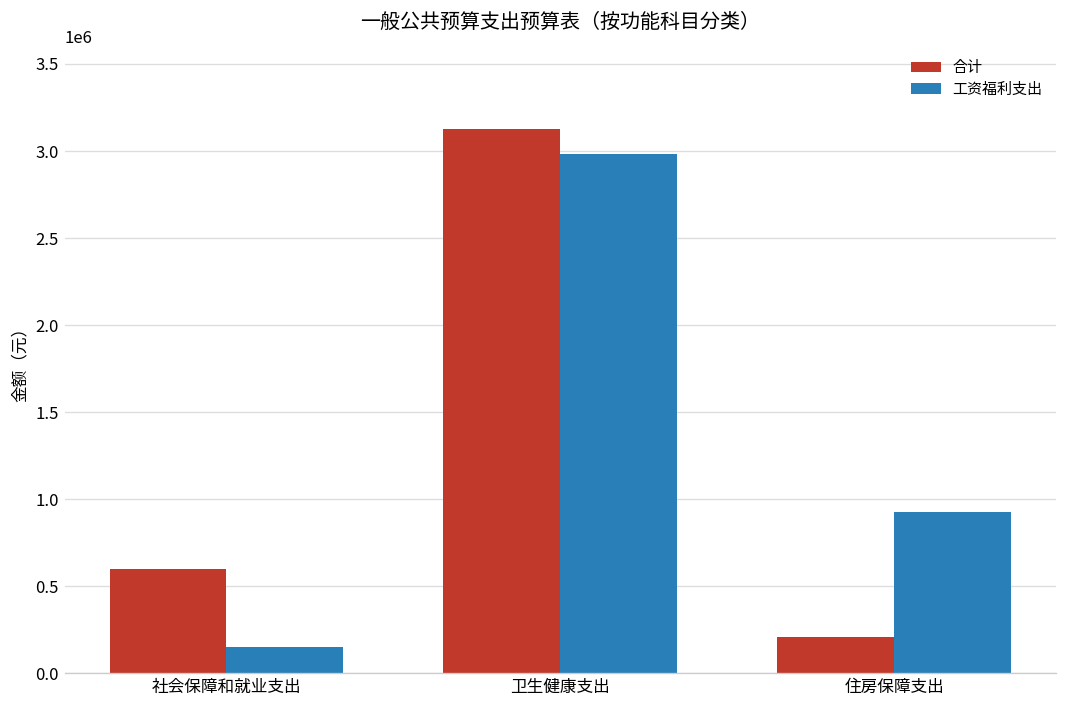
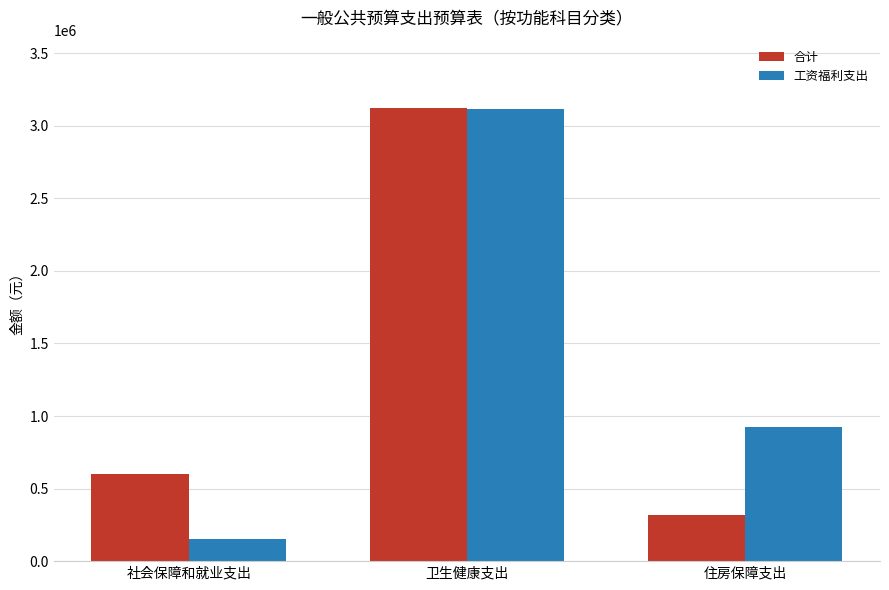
  {
    "合计": {
      "社会保障和就业支出": 600000,
      "卫生健康支出": 3130000,
-     "住房保障支出": 210000
+     "住房保障支出": 320000
    },
    "工资福利支出": {
      "社会保障和就业支出": 150000,
-     "卫生健康支出": 2980000,
+     "卫生健康支出": 3120000,
      "住房保障支出": 930000
    }
  }
